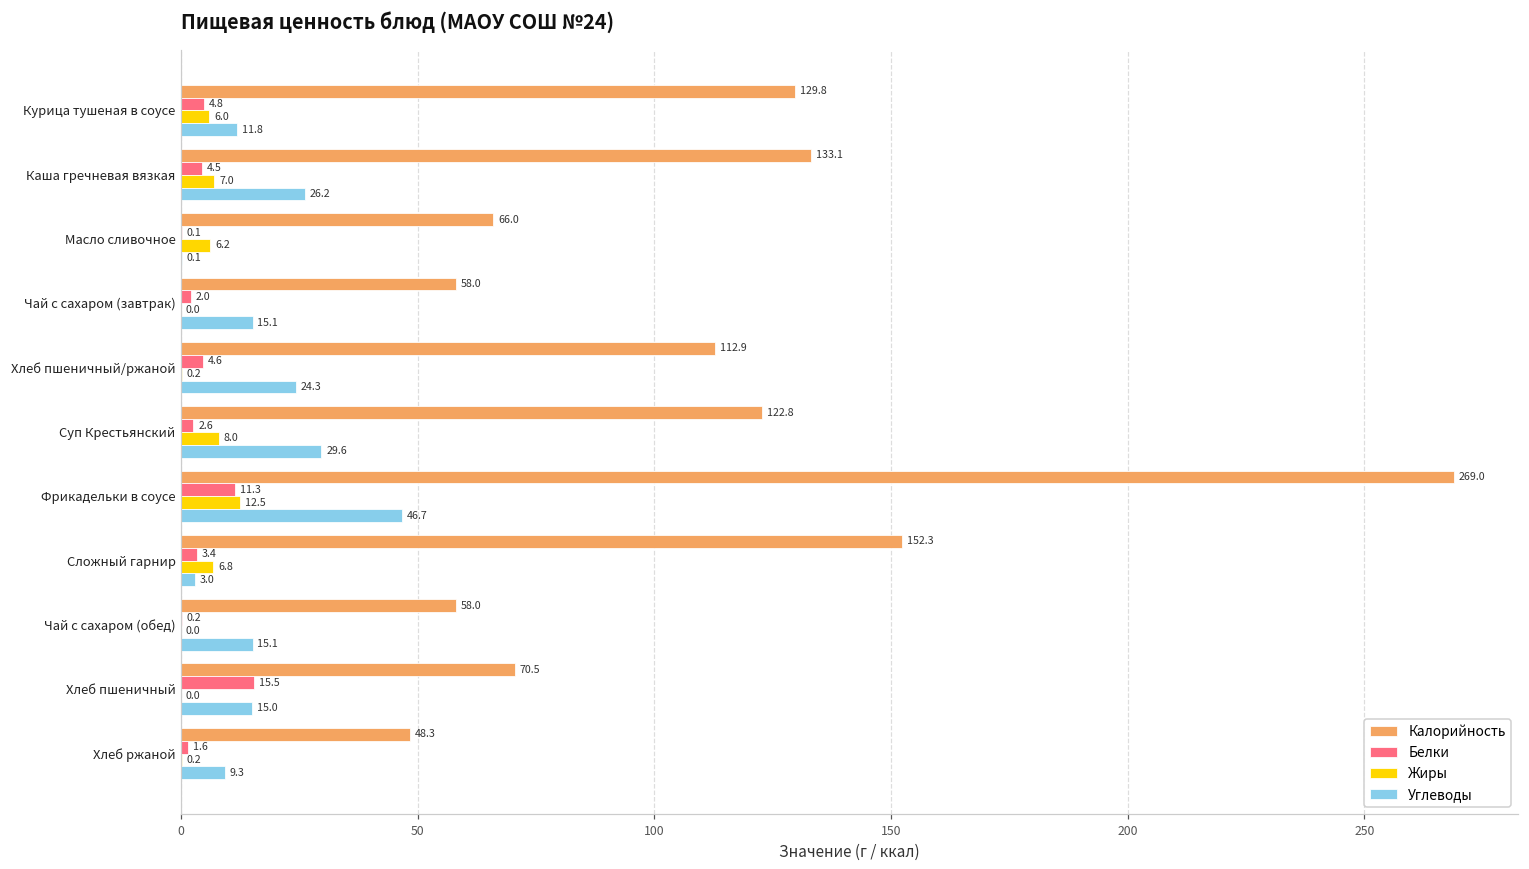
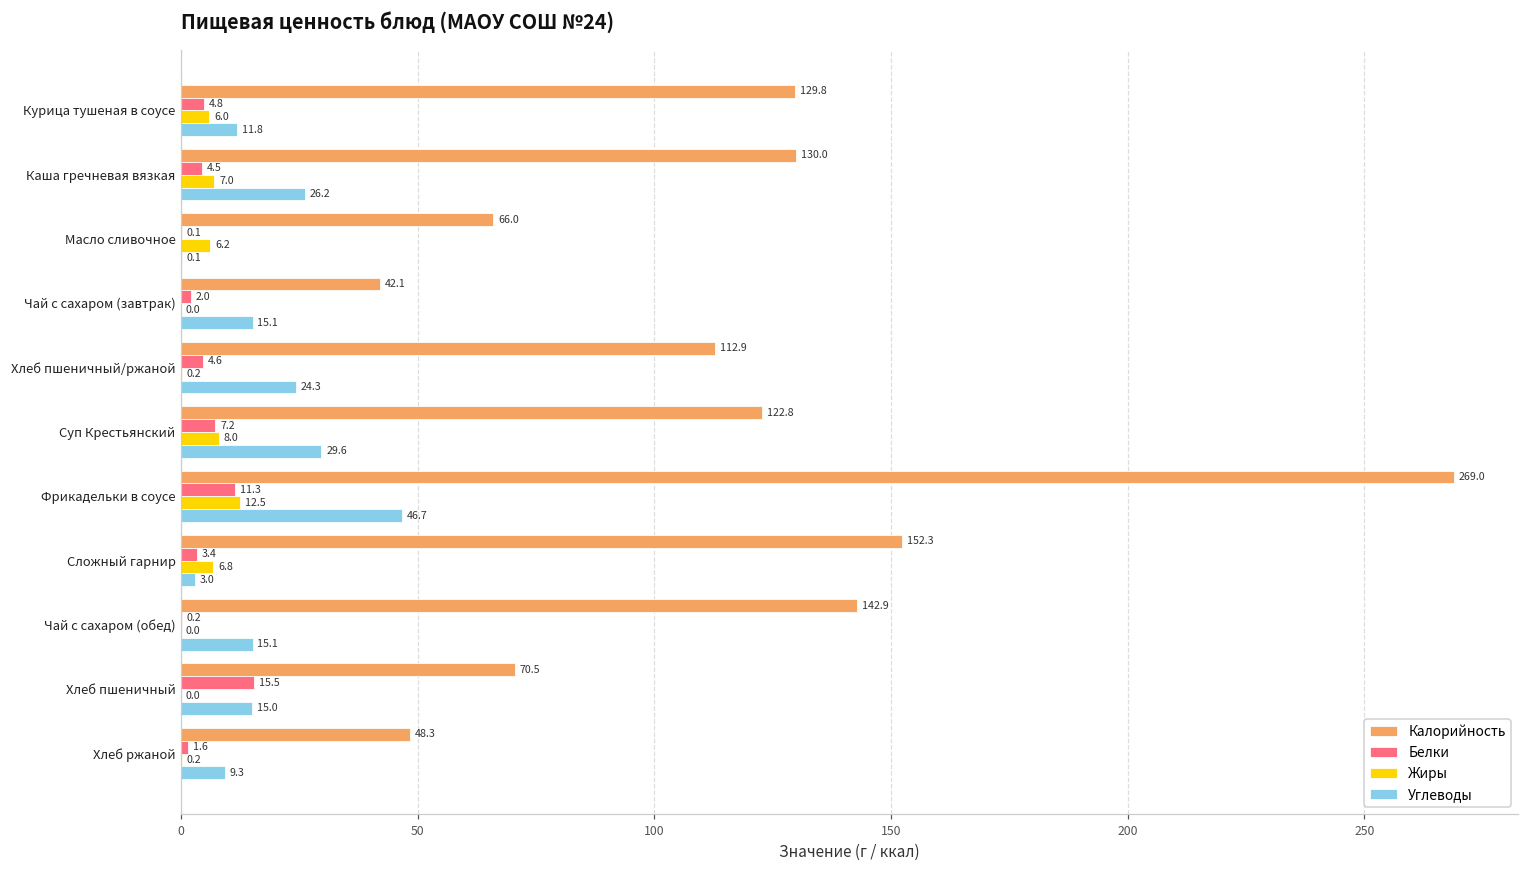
  {
    "Калорийность": {
      "Курица тушеная в соусе": 129.8,
-     "Каша гречневая вязкая": 133.1,
+     "Каша гречневая вязкая": 130.0,
      "Масло сливочное": 66.0,
-     "Чай с сахаром (завтрак)": 58.0,
+     "Чай с сахаром (завтрак)": 42.1,
      "Хлеб пшеничный/ржаной": 112.9,
      "Суп Крестьянский": 122.8,
      "Фрикадельки в соусе": 269.0,
      "Сложный гарнир": 152.3,
-     "Чай с сахаром (обед)": 58.0,
+     "Чай с сахаром (обед)": 142.9,
      "Хлеб пшеничный": 70.5,
      "Хлеб ржаной": 48.3
    },
    "Белки": {
      "Курица тушеная в соусе": 4.8,
      "Каша гречневая вязкая": 4.5,
      "Масло сливочное": 0.1,
      "Чай с сахаром (завтрак)": 2.0,
      "Хлеб пшеничный/ржаной": 4.6,
-     "Суп Крестьянский": 2.6,
+     "Суп Крестьянский": 7.2,
      "Фрикадельки в соусе": 11.3,
      "Сложный гарнир": 3.4,
      "Чай с сахаром (обед)": 0.2,
      "Хлеб пшеничный": 15.5,
      "Хлеб ржаной": 1.6
    },
    "Жиры": {
      "Курица тушеная в соусе": 6.0,
      "Каша гречневая вязкая": 7.0,
      "Масло сливочное": 6.2,
      "Чай с сахаром (завтрак)": 0.0,
      "Хлеб пшеничный/ржаной": 0.2,
      "Суп Крестьянский": 8.0,
      "Фрикадельки в соусе": 12.5,
      "Сложный гарнир": 6.8,
      "Чай с сахаром (обед)": 0.0,
      "Хлеб пшеничный": 0.0,
      "Хлеб ржаной": 0.2
    },
    "Углеводы": {
      "Курица тушеная в соусе": 11.8,
      "Каша гречневая вязкая": 26.2,
      "Масло сливочное": 0.1,
      "Чай с сахаром (завтрак)": 15.1,
      "Хлеб пшеничный/ржаной": 24.3,
      "Суп Крестьянский": 29.6,
      "Фрикадельки в соусе": 46.7,
      "Сложный гарнир": 3.0,
      "Чай с сахаром (обед)": 15.1,
      "Хлеб пшеничный": 15.0,
      "Хлеб ржаной": 9.3
    }
  }
